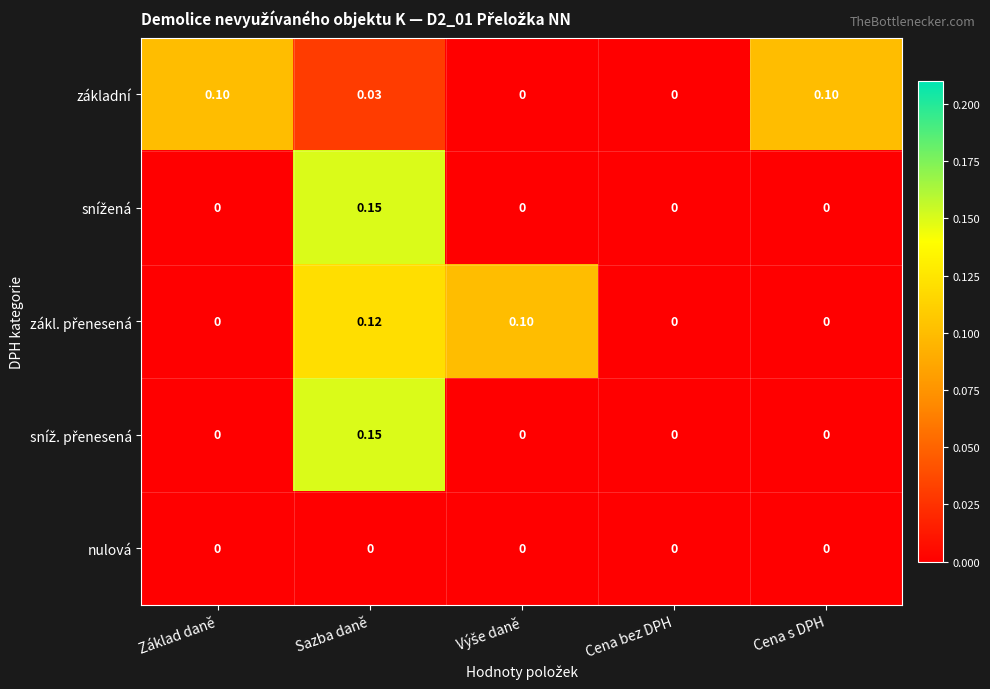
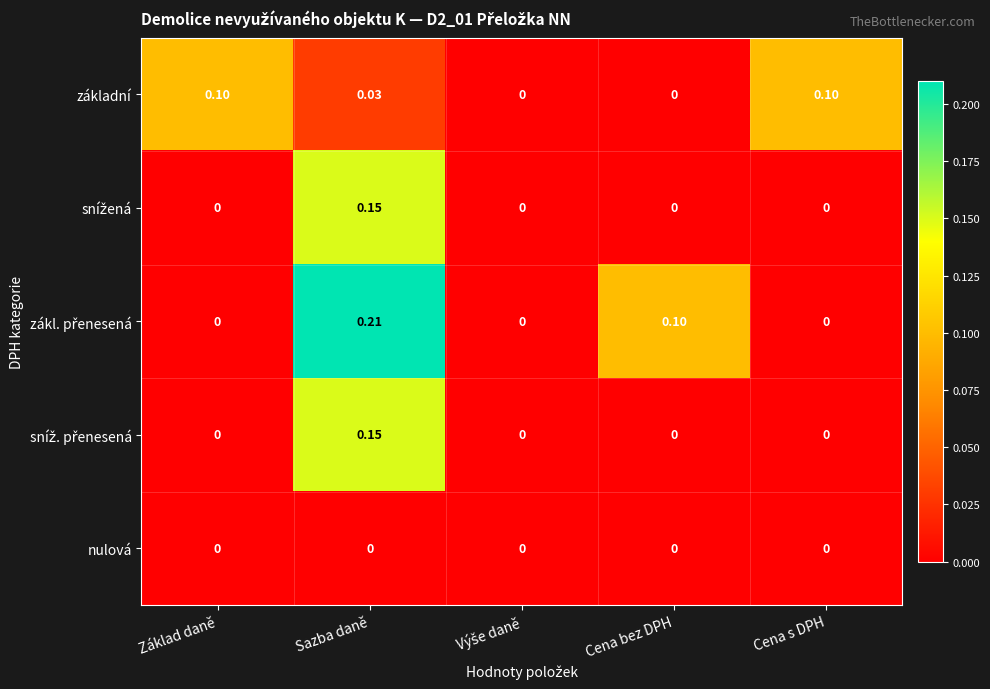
  {
    "základní": {
      "Základ daně": 0.10,
      "Sazba daně": 0.03,
      "Výše daně": 0,
      "Cena bez DPH": 0,
      "Cena s DPH": 0.10
    },
    "snížená": {
      "Základ daně": 0,
      "Sazba daně": 0.15,
      "Výše daně": 0,
      "Cena bez DPH": 0,
      "Cena s DPH": 0
    },
    "zákl. přenesená": {
      "Základ daně": 0,
-     "Sazba daně": 0.12,
-     "Výše daně": 0.10,
-     "Cena bez DPH": 0,
+     "Sazba daně": 0.21,
+     "Výše daně": 0,
+     "Cena bez DPH": 0.10,
      "Cena s DPH": 0
    },
    "sníž. přenesená": {
      "Základ daně": 0,
      "Sazba daně": 0.15,
      "Výše daně": 0,
      "Cena bez DPH": 0,
      "Cena s DPH": 0
    },
    "nulová": {
      "Základ daně": 0,
      "Sazba daně": 0,
      "Výše daně": 0,
      "Cena bez DPH": 0,
      "Cena s DPH": 0
    }
  }
